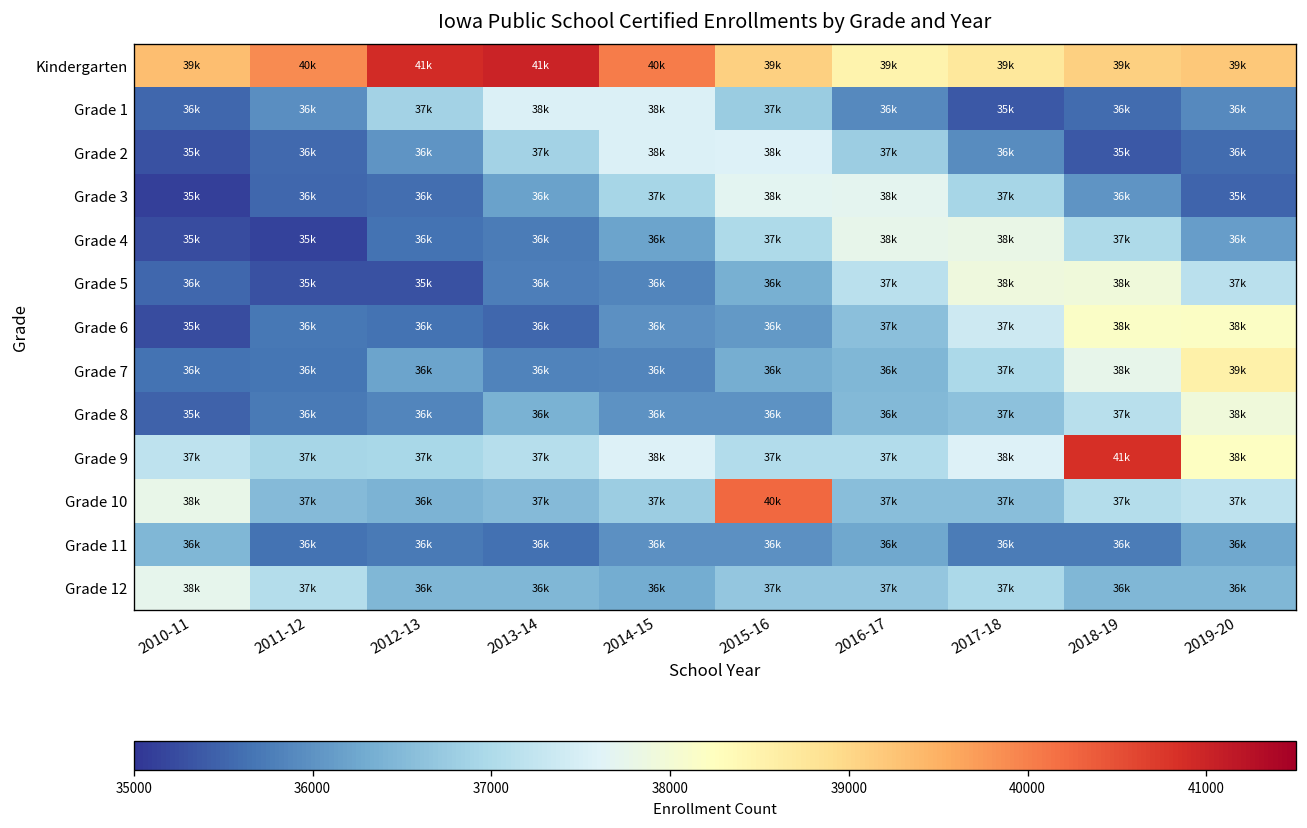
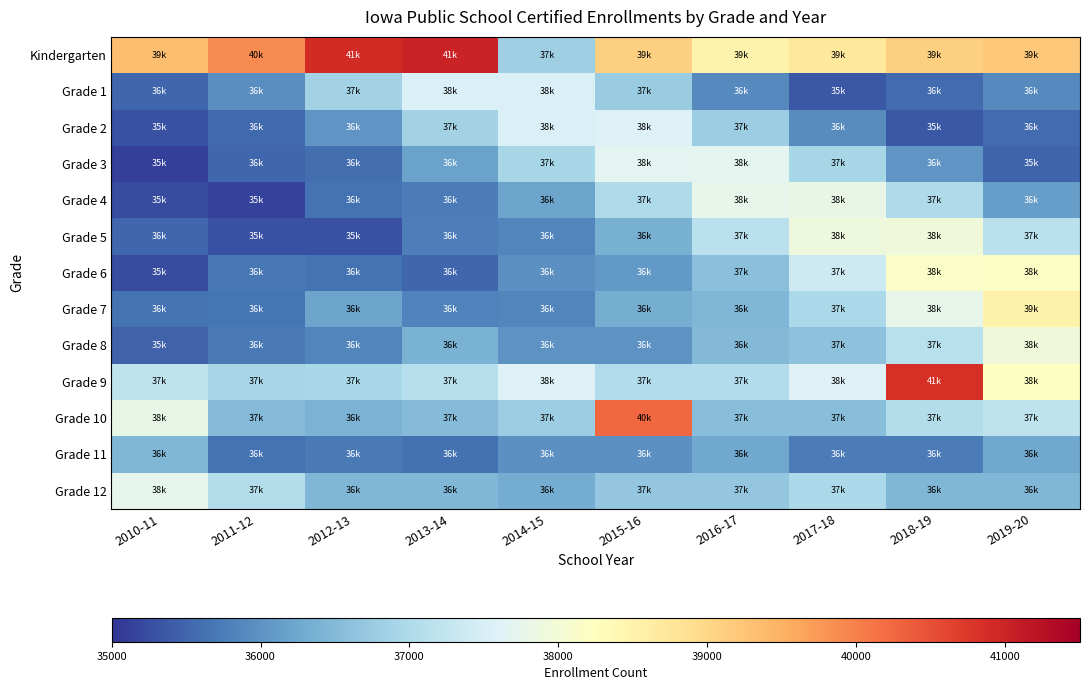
  {
    "Kindergarten": {
      "2010-11": "39k",
      "2011-12": "40k",
      "2012-13": "41k",
      "2013-14": "41k",
-     "2014-15": "40k",
+     "2014-15": "37k",
      "2015-16": "39k",
      "2016-17": "39k",
      "2017-18": "39k",
      "2018-19": "39k",
      "2019-20": "39k"
    },
    "Grade 1": {
      "2010-11": "36k",
      "2011-12": "36k",
      "2012-13": "37k",
      "2013-14": "38k",
      "2014-15": "38k",
      "2015-16": "37k",
      "2016-17": "36k",
      "2017-18": "35k",
      "2018-19": "36k",
      "2019-20": "36k"
    },
    "Grade 2": {
      "2010-11": "35k",
      "2011-12": "36k",
      "2012-13": "36k",
      "2013-14": "37k",
      "2014-15": "38k",
      "2015-16": "38k",
      "2016-17": "37k",
      "2017-18": "36k",
      "2018-19": "35k",
      "2019-20": "36k"
    },
    "Grade 3": {
      "2010-11": "35k",
      "2011-12": "36k",
      "2012-13": "36k",
      "2013-14": "36k",
      "2014-15": "37k",
      "2015-16": "38k",
      "2016-17": "38k",
      "2017-18": "37k",
      "2018-19": "36k",
      "2019-20": "35k"
    },
    "Grade 4": {
      "2010-11": "35k",
      "2011-12": "35k",
      "2012-13": "36k",
      "2013-14": "36k",
      "2014-15": "36k",
      "2015-16": "37k",
      "2016-17": "38k",
      "2017-18": "38k",
      "2018-19": "37k",
      "2019-20": "36k"
    },
    "Grade 5": {
      "2010-11": "36k",
      "2011-12": "35k",
      "2012-13": "35k",
      "2013-14": "36k",
      "2014-15": "36k",
      "2015-16": "36k",
      "2016-17": "37k",
      "2017-18": "38k",
      "2018-19": "38k",
      "2019-20": "37k"
    },
    "Grade 6": {
      "2010-11": "35k",
      "2011-12": "36k",
      "2012-13": "36k",
      "2013-14": "36k",
      "2014-15": "36k",
      "2015-16": "36k",
      "2016-17": "37k",
      "2017-18": "37k",
      "2018-19": "38k",
      "2019-20": "38k"
    },
    "Grade 7": {
      "2010-11": "36k",
      "2011-12": "36k",
      "2012-13": "36k",
      "2013-14": "36k",
      "2014-15": "36k",
      "2015-16": "36k",
      "2016-17": "36k",
      "2017-18": "37k",
      "2018-19": "38k",
      "2019-20": "39k"
    },
    "Grade 8": {
      "2010-11": "35k",
      "2011-12": "36k",
      "2012-13": "36k",
      "2013-14": "36k",
      "2014-15": "36k",
      "2015-16": "36k",
      "2016-17": "36k",
      "2017-18": "37k",
      "2018-19": "37k",
      "2019-20": "38k"
    },
    "Grade 9": {
      "2010-11": "37k",
      "2011-12": "37k",
      "2012-13": "37k",
      "2013-14": "37k",
      "2014-15": "38k",
      "2015-16": "37k",
      "2016-17": "37k",
      "2017-18": "38k",
      "2018-19": "41k",
      "2019-20": "38k"
    },
    "Grade 10": {
      "2010-11": "38k",
      "2011-12": "37k",
      "2012-13": "36k",
      "2013-14": "37k",
      "2014-15": "37k",
      "2015-16": "40k",
      "2016-17": "37k",
      "2017-18": "37k",
      "2018-19": "37k",
      "2019-20": "37k"
    },
    "Grade 11": {
      "2010-11": "36k",
      "2011-12": "36k",
      "2012-13": "36k",
      "2013-14": "36k",
      "2014-15": "36k",
      "2015-16": "36k",
      "2016-17": "36k",
      "2017-18": "36k",
      "2018-19": "36k",
      "2019-20": "36k"
    },
    "Grade 12": {
      "2010-11": "38k",
      "2011-12": "37k",
      "2012-13": "36k",
      "2013-14": "36k",
      "2014-15": "36k",
      "2015-16": "37k",
      "2016-17": "37k",
      "2017-18": "37k",
      "2018-19": "36k",
      "2019-20": "36k"
    }
  }
